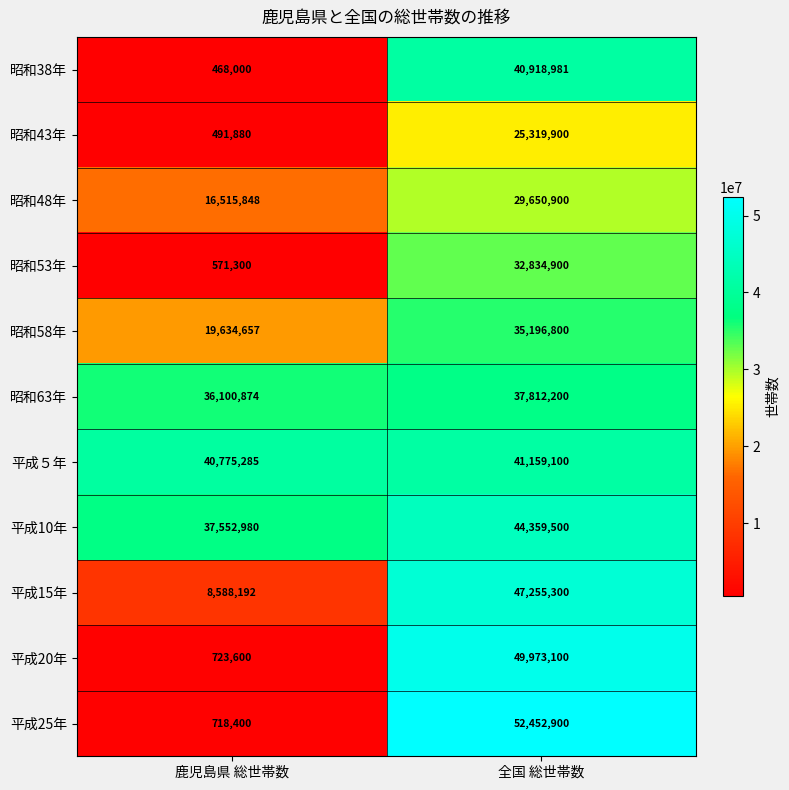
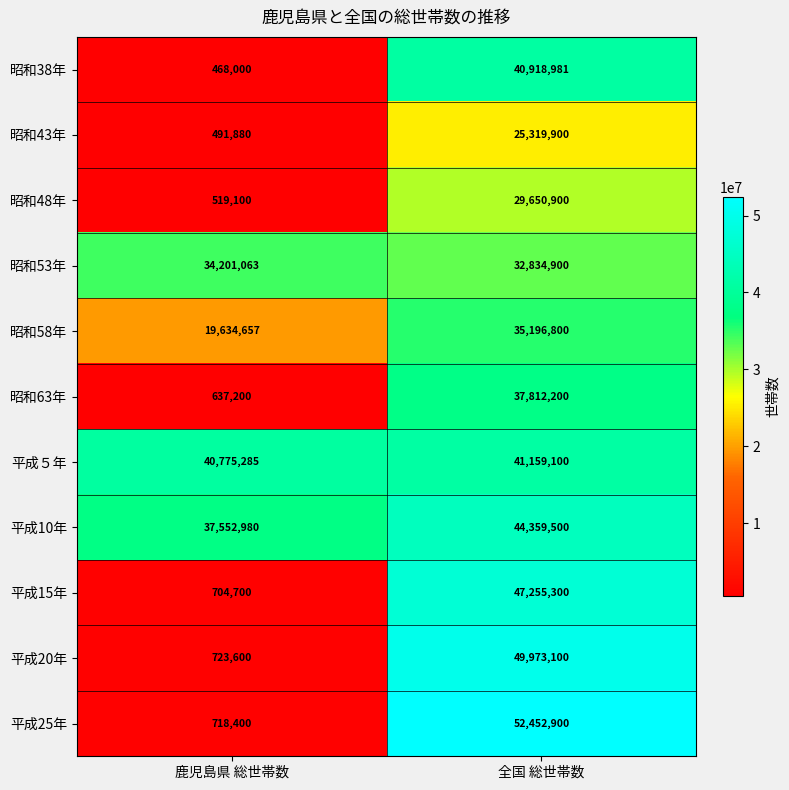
  {
    "昭和38年": {
      "鹿児島県 総世帯数": "468,000",
      "全国 総世帯数": "40,918,981"
    },
    "昭和43年": {
      "鹿児島県 総世帯数": "491,880",
      "全国 総世帯数": "25,319,900"
    },
    "昭和48年": {
-     "鹿児島県 総世帯数": "16,515,848",
+     "鹿児島県 総世帯数": "519,100",
      "全国 総世帯数": "29,650,900"
    },
    "昭和53年": {
-     "鹿児島県 総世帯数": "571,300",
+     "鹿児島県 総世帯数": "34,201,063",
      "全国 総世帯数": "32,834,900"
    },
    "昭和58年": {
      "鹿児島県 総世帯数": "19,634,657",
      "全国 総世帯数": "35,196,800"
    },
    "昭和63年": {
-     "鹿児島県 総世帯数": "36,100,874",
+     "鹿児島県 総世帯数": "637,200",
      "全国 総世帯数": "37,812,200"
    },
    "平成５年": {
      "鹿児島県 総世帯数": "40,775,285",
      "全国 総世帯数": "41,159,100"
    },
    "平成10年": {
      "鹿児島県 総世帯数": "37,552,980",
      "全国 総世帯数": "44,359,500"
    },
    "平成15年": {
-     "鹿児島県 総世帯数": "8,588,192",
+     "鹿児島県 総世帯数": "704,700",
      "全国 総世帯数": "47,255,300"
    },
    "平成20年": {
      "鹿児島県 総世帯数": "723,600",
      "全国 総世帯数": "49,973,100"
    },
    "平成25年": {
      "鹿児島県 総世帯数": "718,400",
      "全国 総世帯数": "52,452,900"
    }
  }
